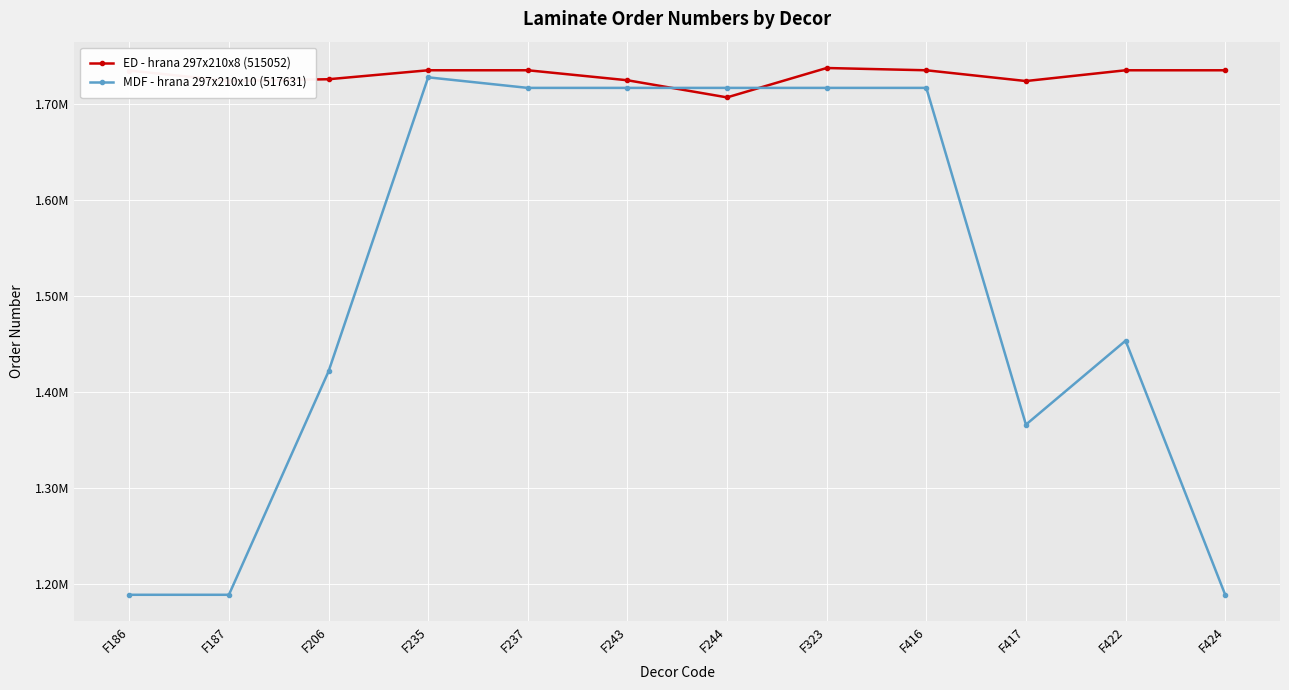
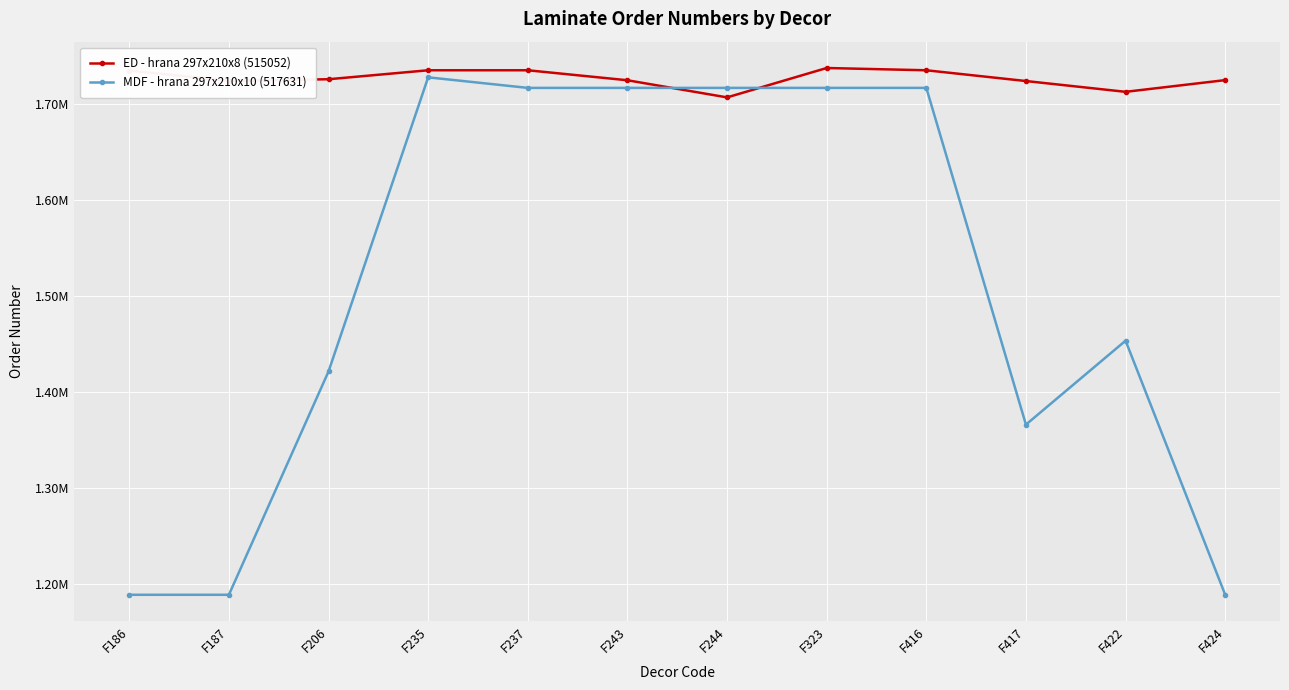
  {
    "ED - hrana 297x210x8 (515052)": {
      "F206": 1730000,
      "F235": 1730000,
      "F237": 1730000,
      "F243": 1720000,
      "F244": 1710000,
      "F323": 1740000,
      "F416": 1730000,
      "F417": 1720000,
-     "F422": 1730000,
-     "F424": 1730000
+     "F422": 1710000,
+     "F424": 1720000
    },
    "MDF - hrana 297x210x10 (517631)": {
      "F186": 1190000,
      "F187": 1190000,
      "F206": 1420000,
      "F235": 1730000,
      "F237": 1720000,
      "F243": 1720000,
      "F244": 1720000,
      "F323": 1720000,
      "F416": 1720000,
      "F417": 1370000,
      "F422": 1450000,
      "F424": 1190000
    }
  }
